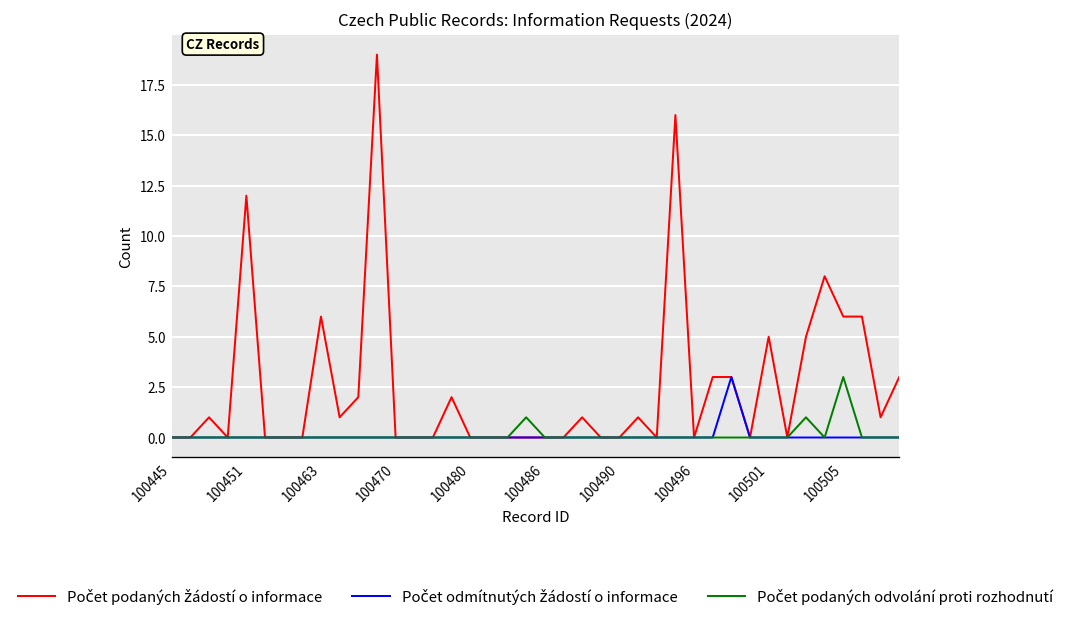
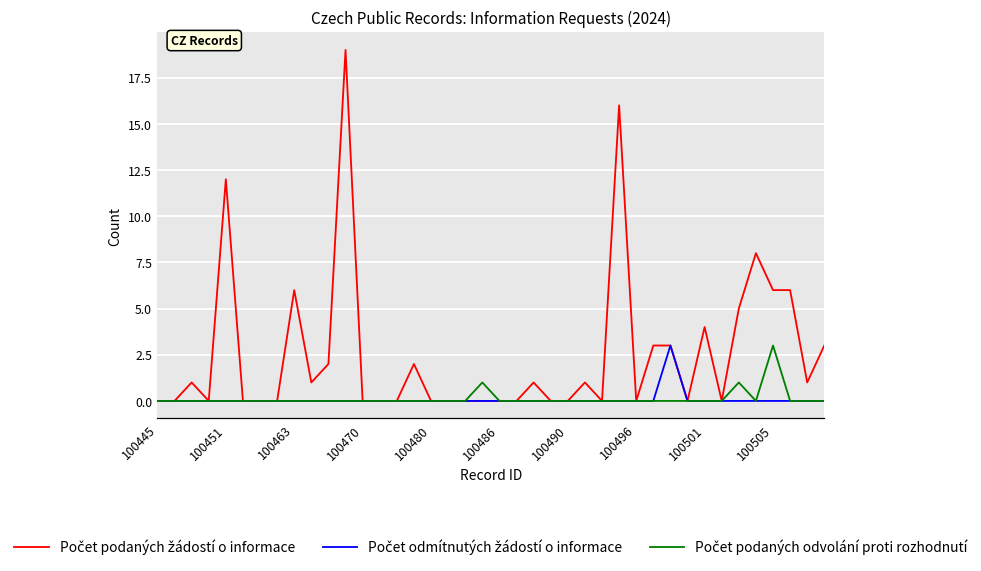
  {
    "Počet podaných žádostí o informace": {
      "100451": 12,
      "100463": 6,
-     "100501": 5,
+     "100501": 4,
      "100505": 6
    },
    "Počet odmítnutých žádostí o informace": {
      "100505": 0
    },
    "Počet podaných odvolání proti rozhodnutí": {
      "100505": 3
    }
  }
